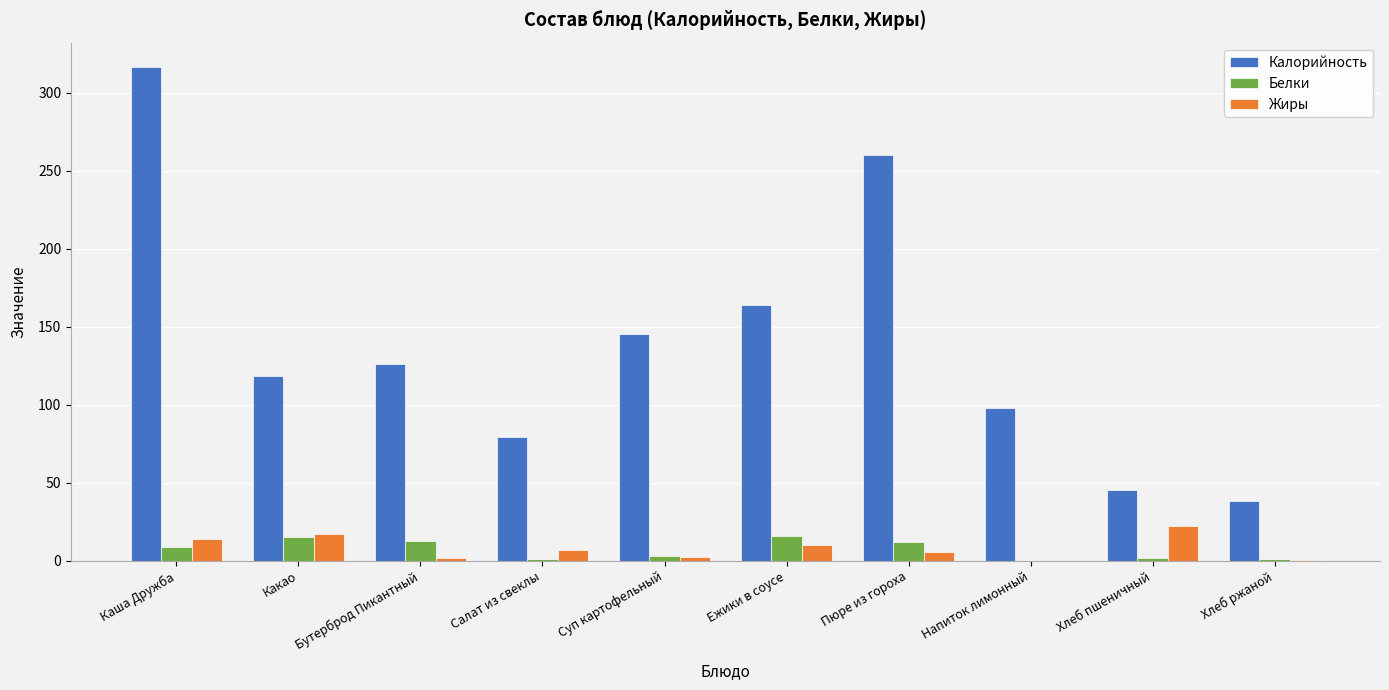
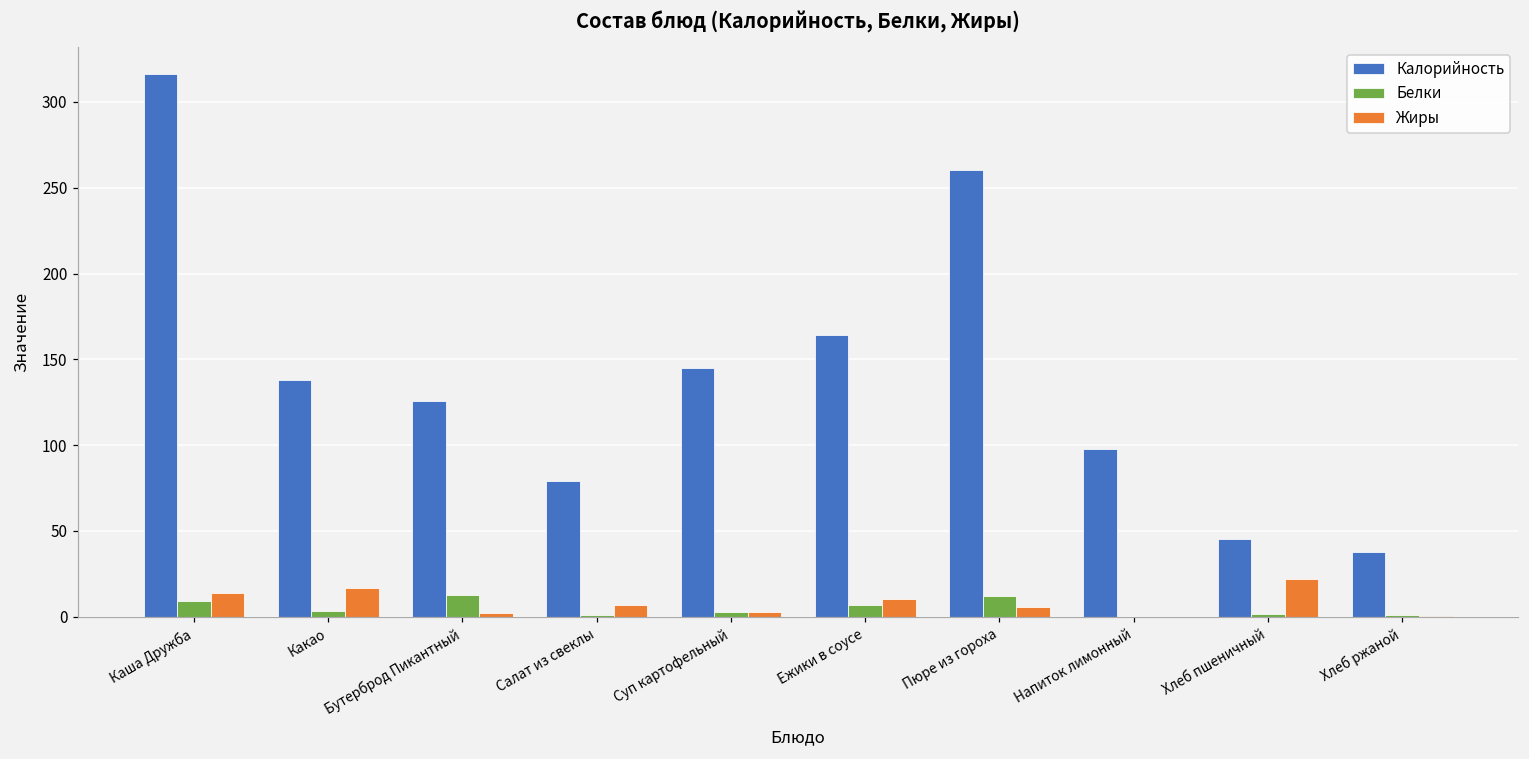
  {
    "Калорийность": {
      "Каша Дружба": 316,
-     "Какао": 118,
+     "Какао": 138,
      "Бутерброд Пикантный": 126,
      "Салат из свеклы": 79,
      "Суп картофельный": 145,
      "Ежики в соусе": 164,
      "Пюре из гороха": 260,
      "Напиток лимонный": 98,
      "Хлеб пшеничный": 45,
      "Хлеб ржаной": 38
    },
    "Белки": {
      "Каша Дружба": 9,
-     "Какао": 15,
+     "Какао": 4,
      "Бутерброд Пикантный": 13,
      "Суп картофельный": 3,
-     "Ежики в соусе": 16,
+     "Ежики в соусе": 7,
      "Пюре из гороха": 12
    },
    "Жиры": {
      "Каша Дружба": 14,
      "Какао": 17,
      "Бутерброд Пикантный": 2,
      "Салат из свеклы": 7,
      "Суп картофельный": 3,
      "Ежики в соусе": 10,
      "Пюре из гороха": 6,
      "Напиток лимонный": 0,
      "Хлеб пшеничный": 22
    }
  }
